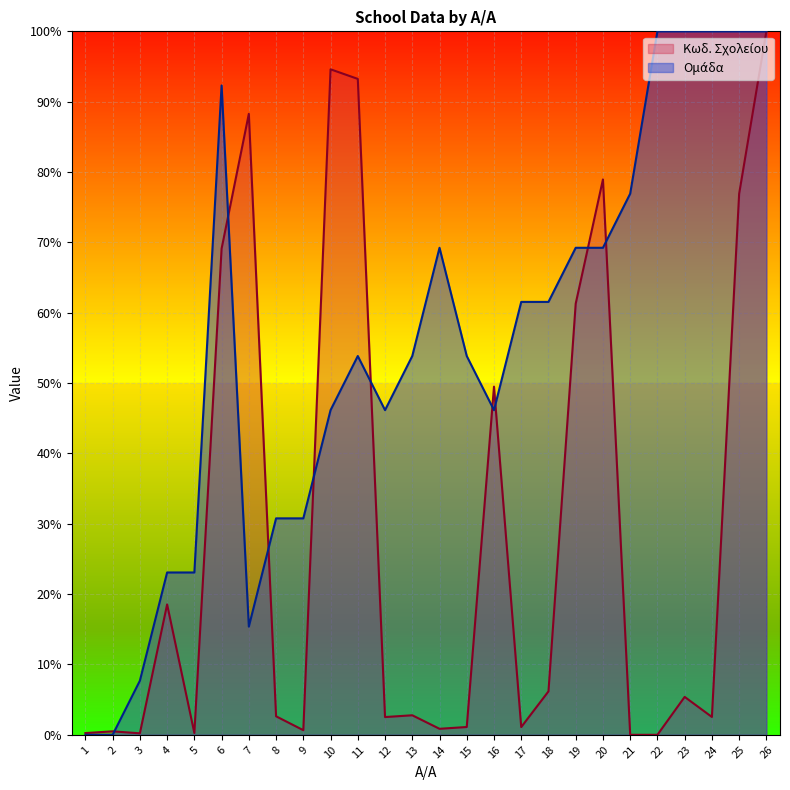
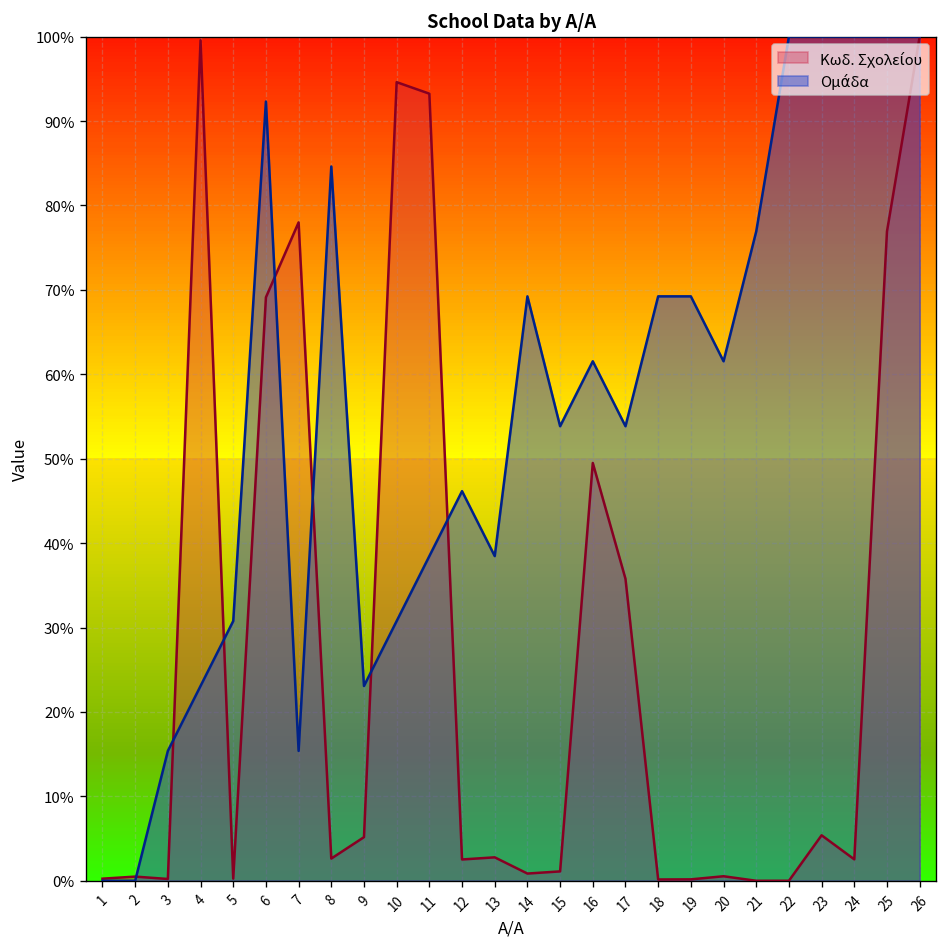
  {
    "Κωδ. Σχολείου": {
      "2": "0%",
      "3": "0%",
-     "4": "19%",
+     "4": "100%",
      "5": "0%",
      "6": "69%",
-     "7": "88%",
+     "7": "78%",
      "8": "3%",
-     "9": "1%",
+     "9": "5%",
      "10": "95%",
      "11": "93%",
      "12": "3%",
      "13": "3%",
      "14": "1%",
      "15": "1%",
      "16": "49%",
-     "17": "1%",
-     "18": "6%",
-     "19": "61%",
-     "20": "79%",
+     "17": "36%",
+     "18": "0%",
+     "19": "0%",
+     "20": "1%",
      "21": "0%",
      "22": "0%",
      "23": "5%",
      "24": "3%",
      "25": "77%"
    },
    "Ομάδα": {
      "2": "0%",
-     "3": "8%",
+     "3": "15%",
      "4": "23%",
-     "5": "23%",
+     "5": "31%",
      "6": "92%",
      "7": "15%",
-     "8": "31%",
-     "9": "31%",
-     "10": "46%",
-     "11": "54%",
+     "8": "85%",
+     "9": "23%",
+     "10": "31%",
+     "11": "38%",
      "12": "46%",
-     "13": "54%",
+     "13": "38%",
      "14": "69%",
      "15": "54%",
-     "16": "46%",
-     "17": "62%",
-     "18": "62%",
+     "16": "62%",
+     "17": "54%",
+     "18": "69%",
      "19": "69%",
-     "20": "69%",
+     "20": "62%",
      "21": "77%",
      "22": "100%",
      "23": "100%",
      "24": "100%",
      "25": "100%"
    }
  }
